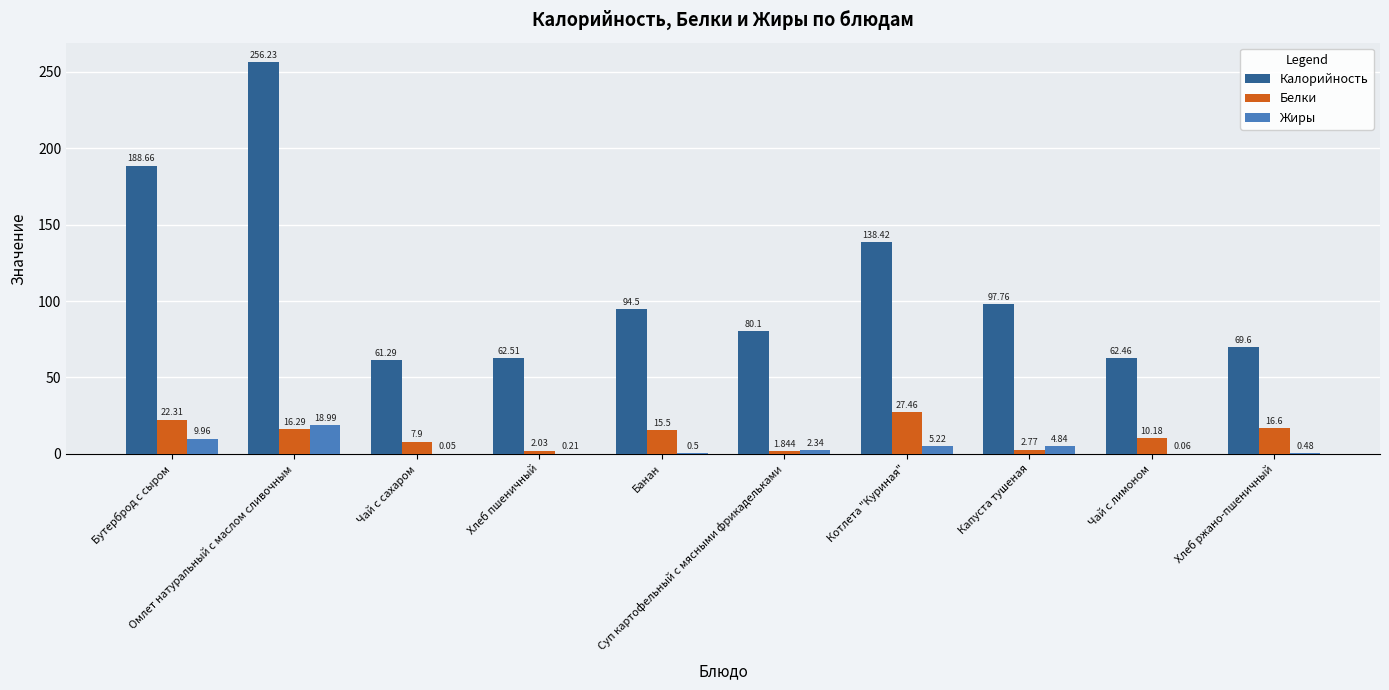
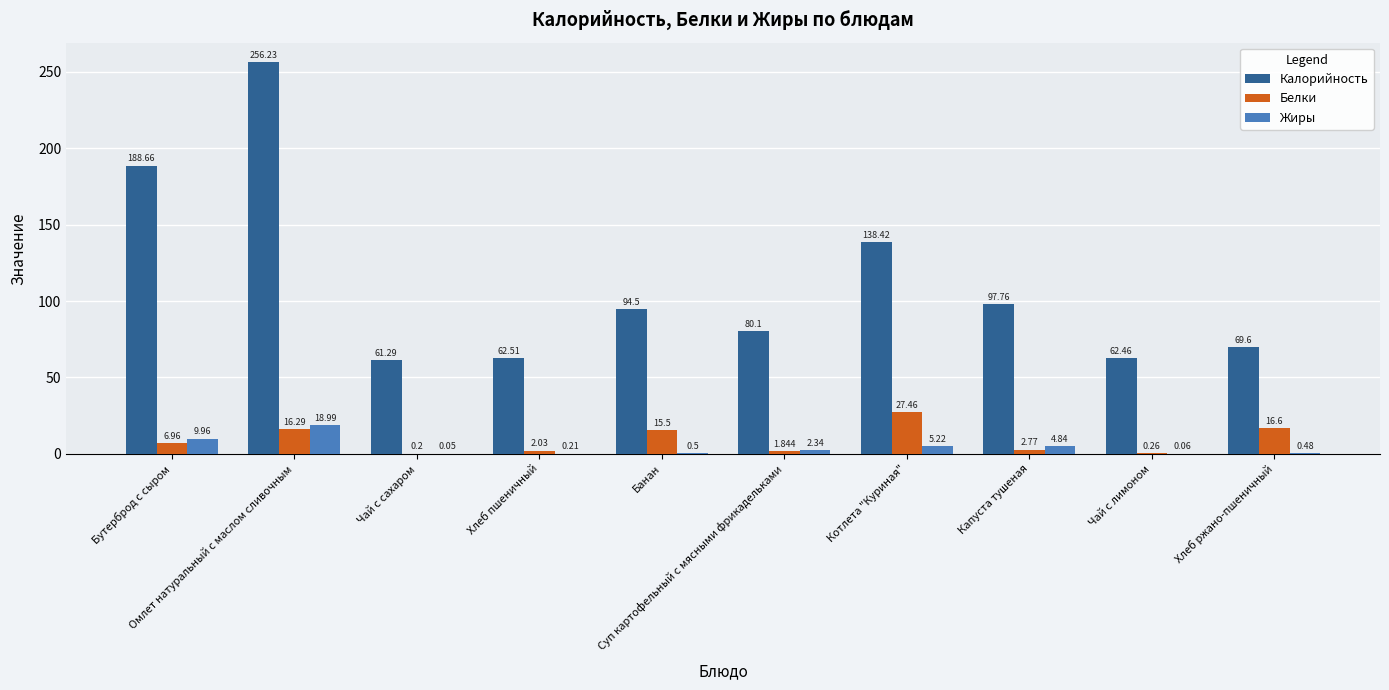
  {
    "Белки": {
-     "Бутерброд с сыром": 22.31,
+     "Бутерброд с сыром": 6.96,
      "Омлет натуральный с маслом сливочным": 16.29,
-     "Чай с сахаром": 7.9,
+     "Чай с сахаром": 0.2,
      "Хлеб пшеничный": 2.03,
      "Банан": 15.5,
      "Суп картофельный с мясными фрикадельками": 1.844,
      "Котлета \"Куриная\"": 27.46,
      "Капуста тушеная": 2.77,
-     "Чай с лимоном": 10.18,
+     "Чай с лимоном": 0.26,
      "Хлеб ржано-пшеничный": 16.6
    }
  }
